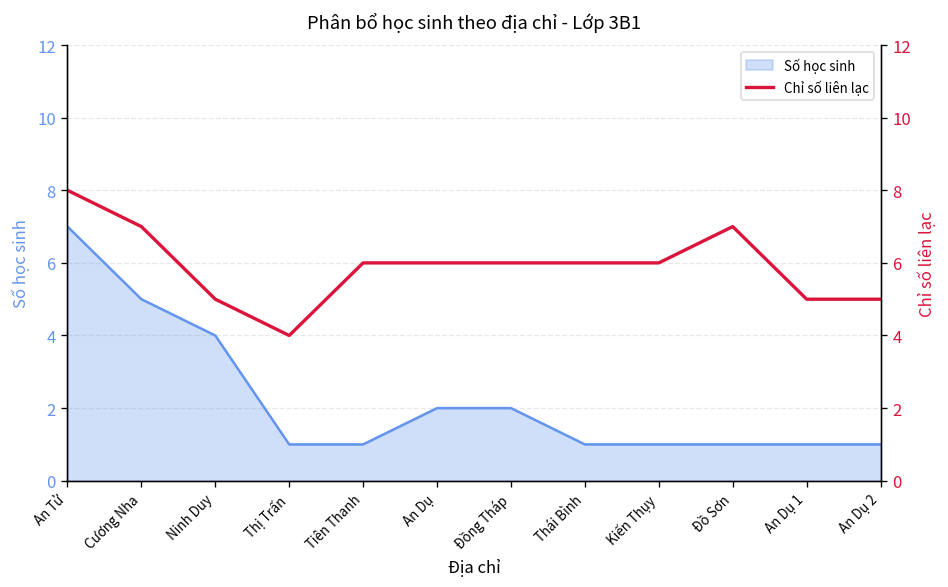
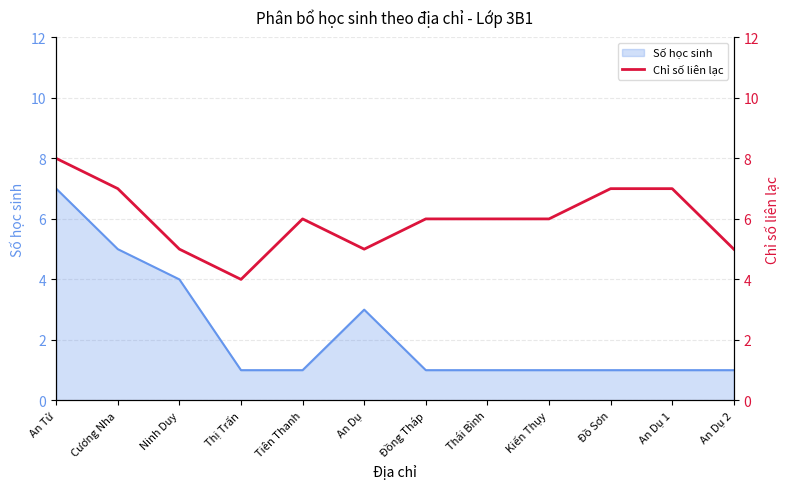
  {
    "Số học sinh": {
      "An Tử": 7,
      "Cương Nha": 5,
      "Ninh Duy": 4,
      "Thị Trấn": 1,
      "Tiên Thanh": 1,
-     "An Dụ": 2,
-     "Đồng Tháp": 2,
+     "An Dụ": 3,
+     "Đồng Tháp": 1,
      "Thái Bình": 1,
      "Kiến Thụy": 1,
      "Đồ Sơn": 1,
      "An Dụ 1": 1,
      "An Dụ 2": 1
    },
    "Chỉ số liên lạc": {
      "An Tử": 8,
      "Cương Nha": 7,
      "Ninh Duy": 5,
      "Thị Trấn": 4,
      "Tiên Thanh": 6,
-     "An Dụ": 6,
+     "An Dụ": 5,
      "Đồng Tháp": 6,
      "Thái Bình": 6,
      "Kiến Thụy": 6,
      "Đồ Sơn": 7,
-     "An Dụ 1": 5,
+     "An Dụ 1": 7,
      "An Dụ 2": 5
    }
  }
